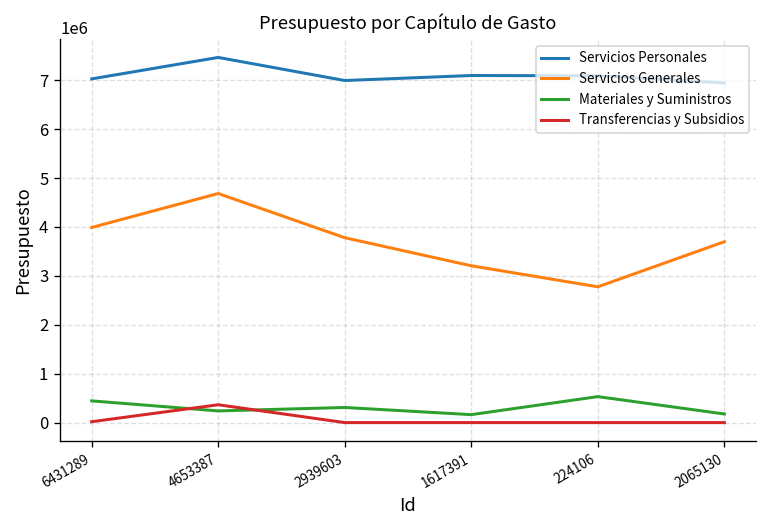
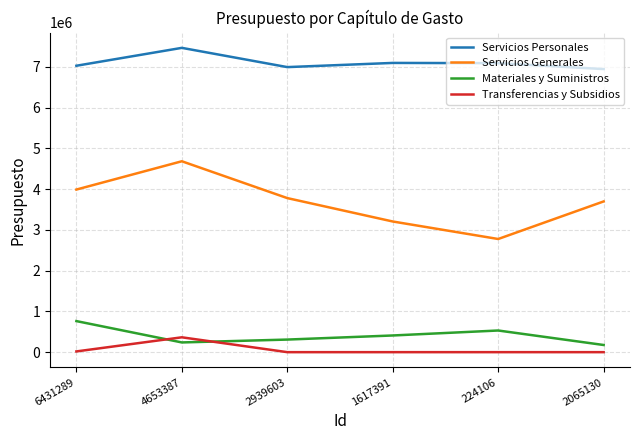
  {
    "Servicios Personales": {
      "6431289": 7000000,
      "4653387": 7500000,
      "2939603": 7000000,
      "1617391": 7100000
    },
    "Servicios Generales": {
      "6431289": 4000000,
      "4653387": 4700000,
      "2939603": 3800000,
      "1617391": 3200000,
      "224106": 2800000,
      "2065130": 3700000
    },
    "Materiales y Suministros": {
-     "6431289": 400000,
+     "6431289": 800000,
      "4653387": 200000,
      "2939603": 300000,
-     "1617391": 200000,
+     "1617391": 400000,
      "224106": 500000,
      "2065130": 200000
    },
    "Transferencias y Subsidios": {
      "6431289": 0,
      "4653387": 400000,
      "2939603": 0,
      "1617391": 0,
      "224106": 0,
      "2065130": 0
    }
  }
